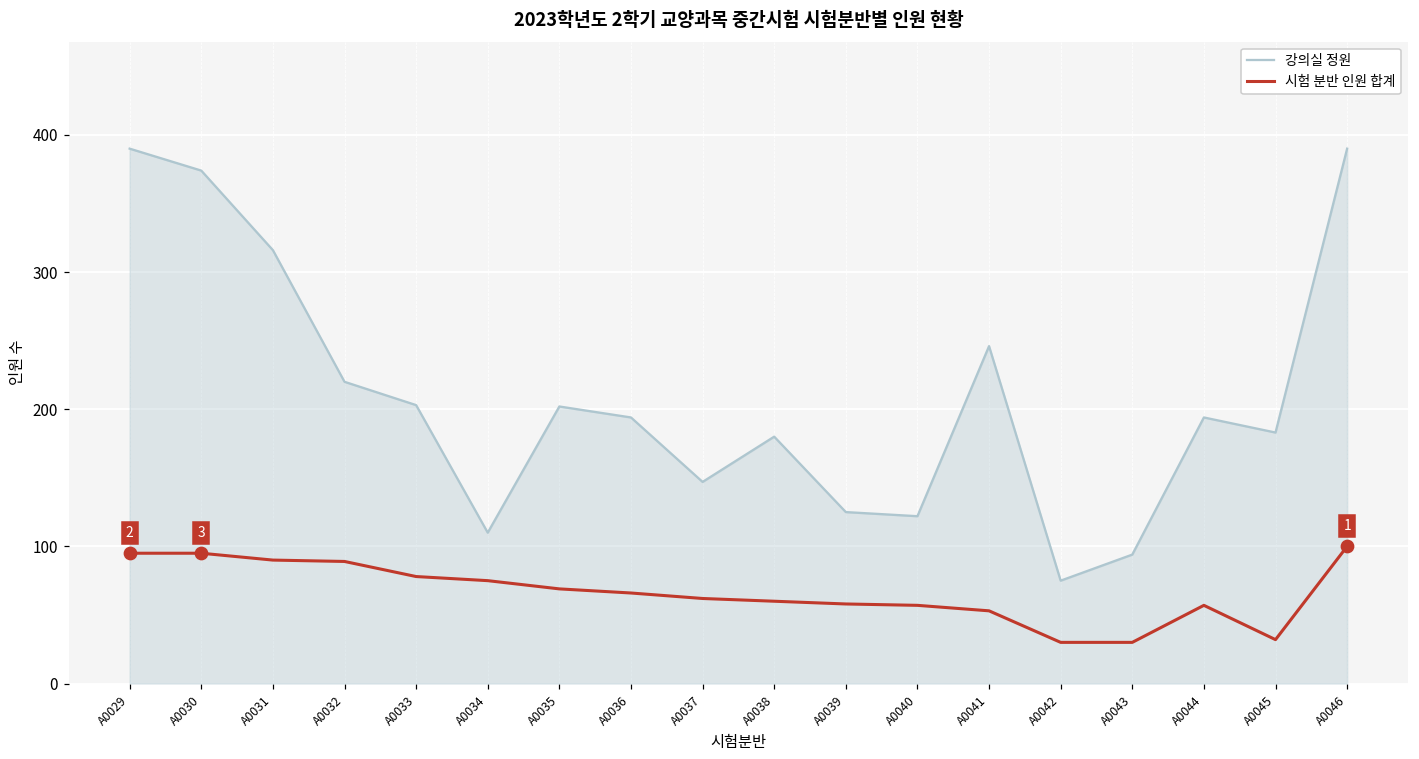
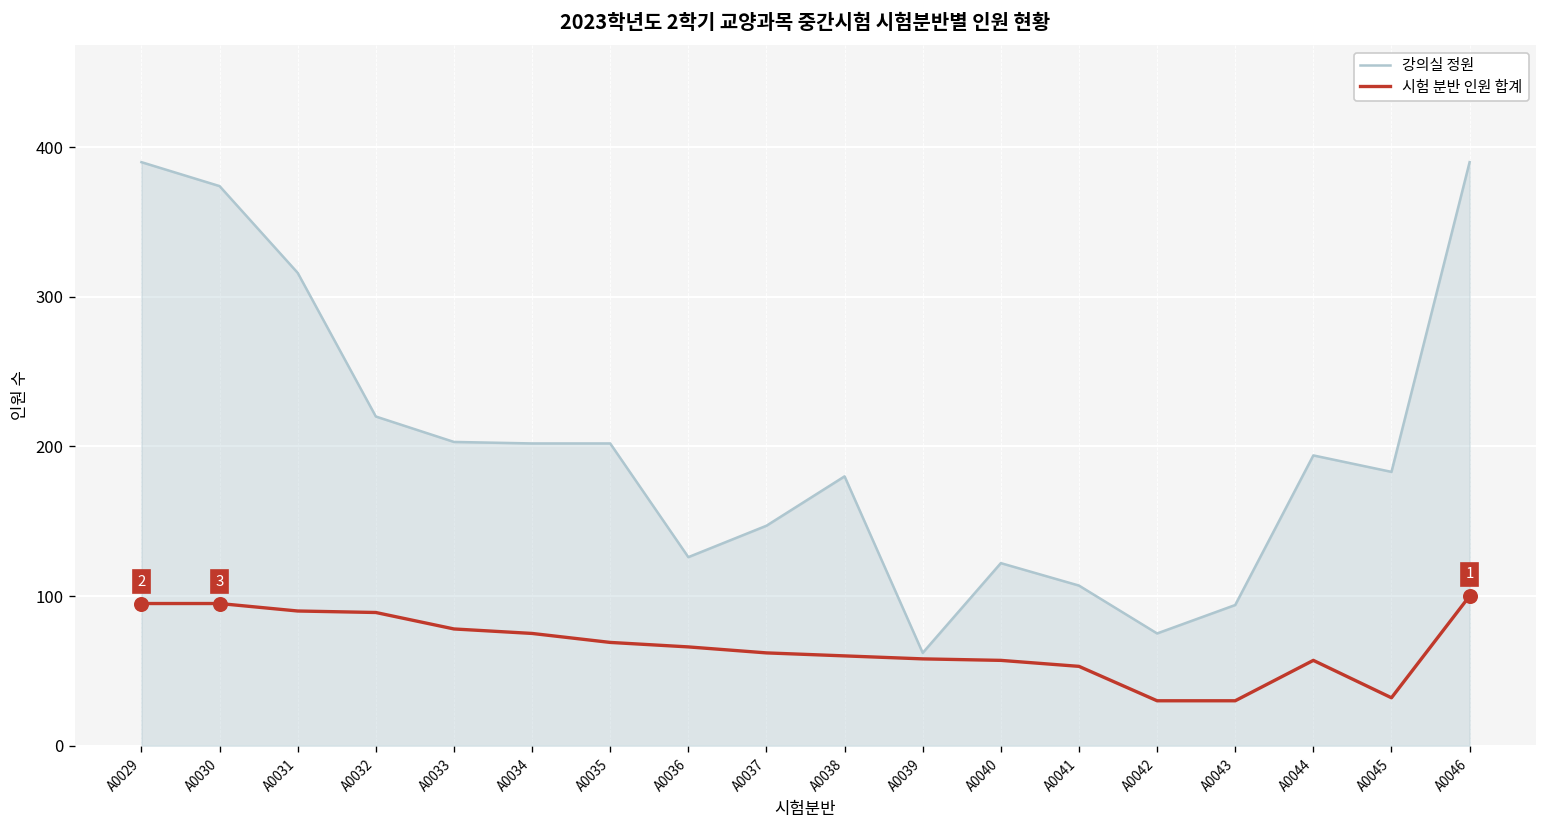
  {
    "강의실 정원": {
      "A0029": 390,
      "A0030": 374,
      "A0031": 316,
      "A0032": 220,
      "A0033": 203,
-     "A0034": 110,
+     "A0034": 202,
      "A0035": 202,
-     "A0036": 194,
+     "A0036": 126,
      "A0037": 147,
      "A0038": 180,
-     "A0039": 125,
+     "A0039": 62,
      "A0040": 122,
-     "A0041": 246,
+     "A0041": 107,
      "A0042": 75,
      "A0043": 94,
      "A0044": 194,
      "A0045": 183,
      "A0046": 390
    }
  }
